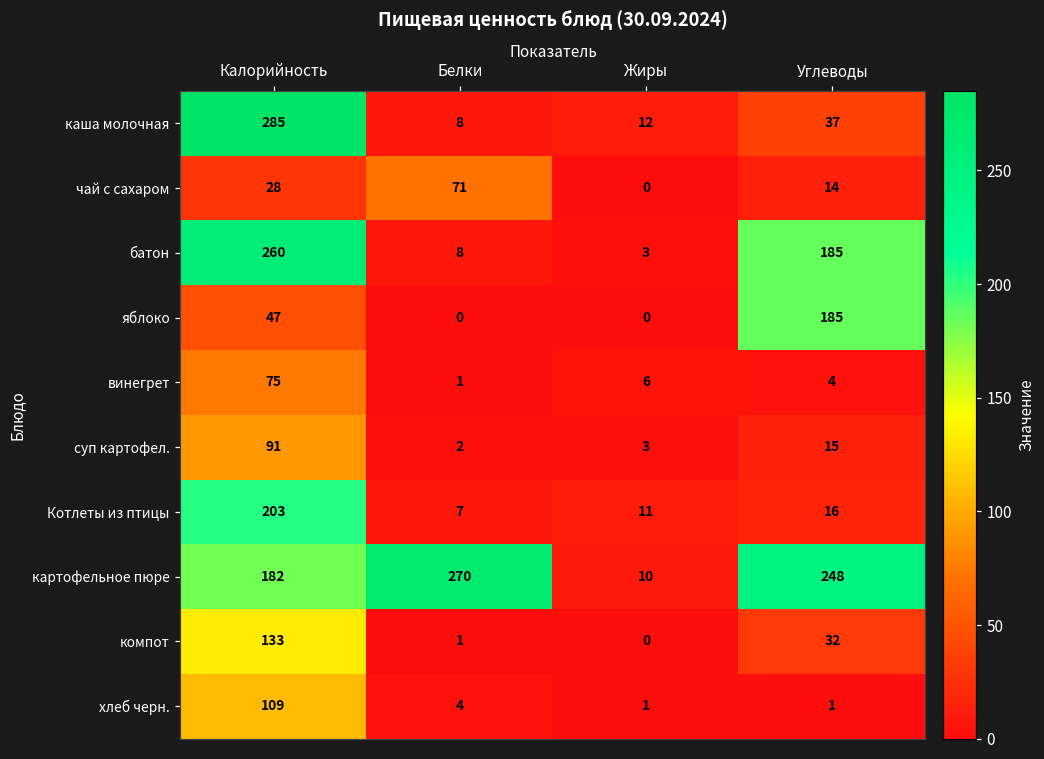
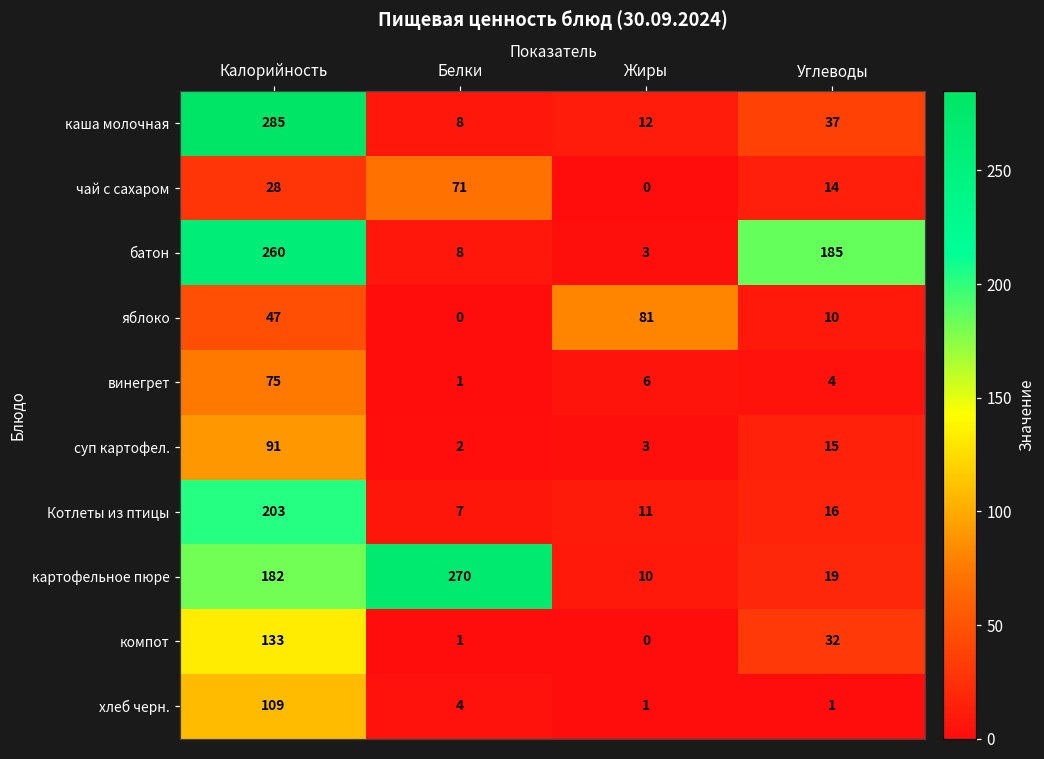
  {
    "каша молочная": {
      "Калорийность": 285,
      "Белки": 8,
      "Жиры": 12,
      "Углеводы": 37
    },
    "чай с сахаром": {
      "Калорийность": 28,
      "Белки": 71,
      "Жиры": 0,
      "Углеводы": 14
    },
    "батон": {
      "Калорийность": 260,
      "Белки": 8,
      "Жиры": 3,
      "Углеводы": 185
    },
    "яблоко": {
      "Калорийность": 47,
      "Белки": 0,
-     "Жиры": 0,
-     "Углеводы": 185
+     "Жиры": 81,
+     "Углеводы": 10
    },
    "винегрет": {
      "Калорийность": 75,
      "Белки": 1,
      "Жиры": 6,
      "Углеводы": 4
    },
    "суп картофел.": {
      "Калорийность": 91,
      "Белки": 2,
      "Жиры": 3,
      "Углеводы": 15
    },
    "Котлеты из птицы": {
      "Калорийность": 203,
      "Белки": 7,
      "Жиры": 11,
      "Углеводы": 16
    },
    "картофельное пюре": {
      "Калорийность": 182,
      "Белки": 270,
      "Жиры": 10,
-     "Углеводы": 248
+     "Углеводы": 19
    },
    "компот": {
      "Калорийность": 133,
      "Белки": 1,
      "Жиры": 0,
      "Углеводы": 32
    },
    "хлеб черн.": {
      "Калорийность": 109,
      "Белки": 4,
      "Жиры": 1,
      "Углеводы": 1
    }
  }
